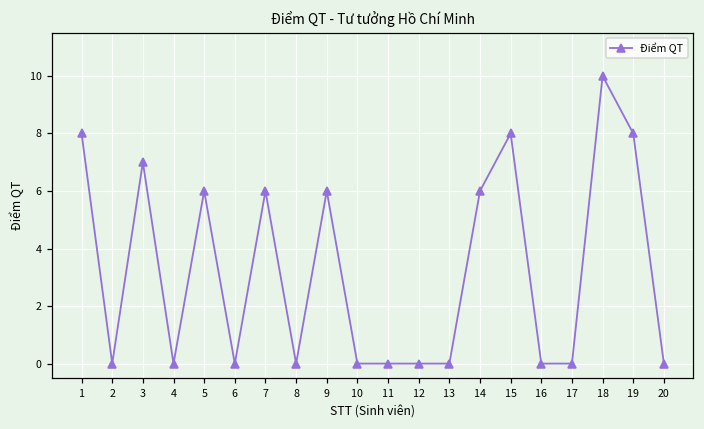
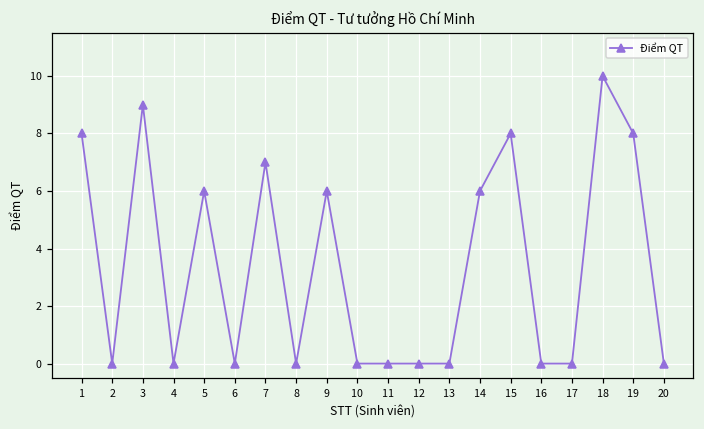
  {
    "1": 8,
    "2": 0,
-   "3": 7,
+   "3": 9,
    "4": 0,
    "5": 6,
    "6": 0,
-   "7": 6,
+   "7": 7,
    "8": 0,
    "9": 6,
    "10": 0,
    "11": 0,
    "12": 0,
    "13": 0,
    "14": 6,
    "15": 8,
    "16": 0,
    "17": 0,
    "18": 10,
    "19": 8,
    "20": 0
  }
